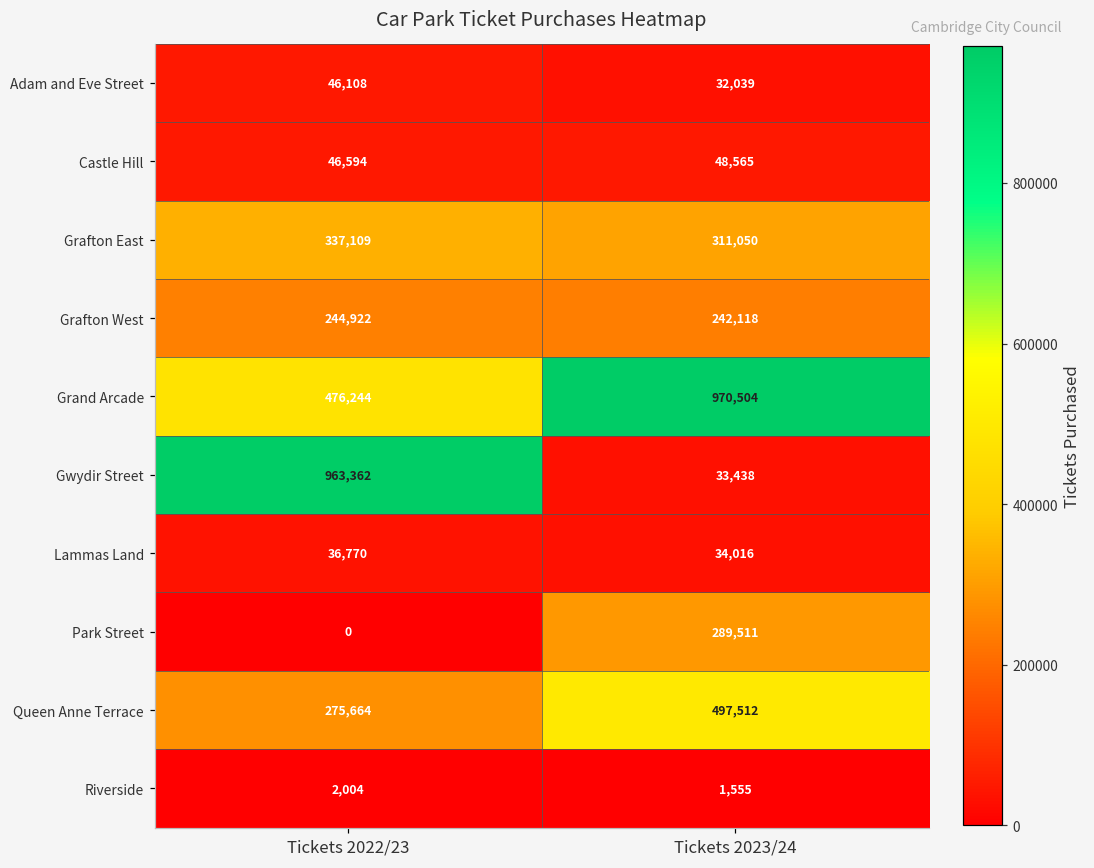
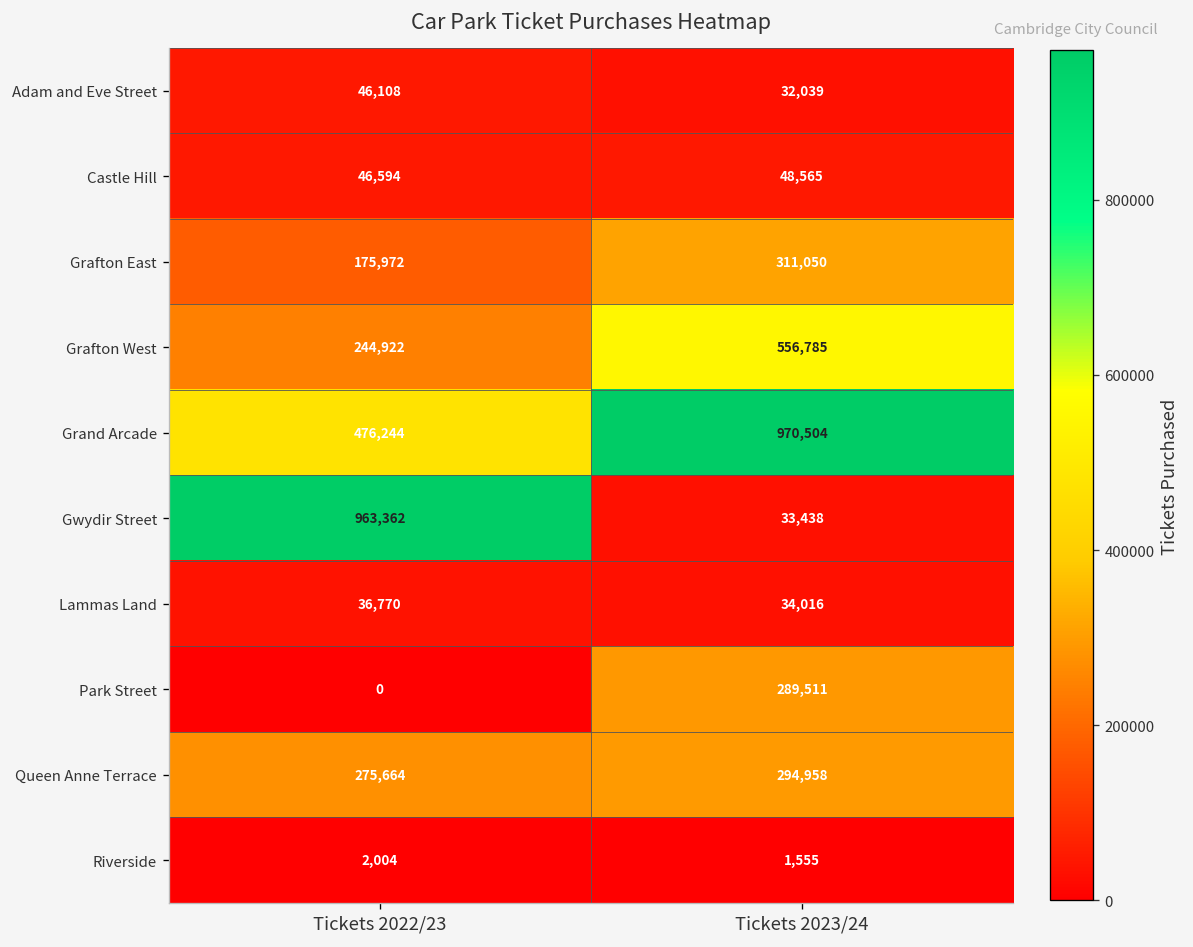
  {
    "Adam and Eve Street": {
      "Tickets 2022/23": "46,108",
      "Tickets 2023/24": "32,039"
    },
    "Castle Hill": {
      "Tickets 2022/23": "46,594",
      "Tickets 2023/24": "48,565"
    },
    "Grafton East": {
-     "Tickets 2022/23": "337,109",
+     "Tickets 2022/23": "175,972",
      "Tickets 2023/24": "311,050"
    },
    "Grafton West": {
      "Tickets 2022/23": "244,922",
-     "Tickets 2023/24": "242,118"
+     "Tickets 2023/24": "556,785"
    },
    "Grand Arcade": {
      "Tickets 2022/23": "476,244",
      "Tickets 2023/24": "970,504"
    },
    "Gwydir Street": {
      "Tickets 2022/23": "963,362",
      "Tickets 2023/24": "33,438"
    },
    "Lammas Land": {
      "Tickets 2022/23": "36,770",
      "Tickets 2023/24": "34,016"
    },
    "Park Street": {
      "Tickets 2022/23": "0",
      "Tickets 2023/24": "289,511"
    },
    "Queen Anne Terrace": {
      "Tickets 2022/23": "275,664",
-     "Tickets 2023/24": "497,512"
+     "Tickets 2023/24": "294,958"
    },
    "Riverside": {
      "Tickets 2022/23": "2,004",
      "Tickets 2023/24": "1,555"
    }
  }
